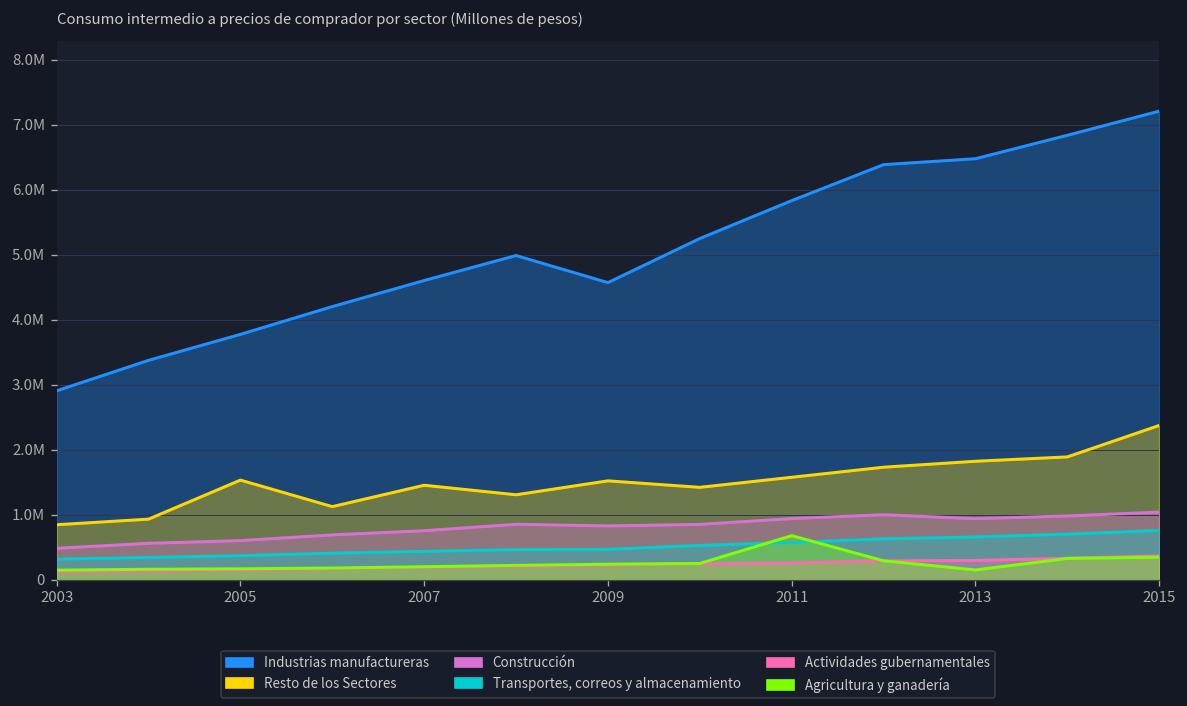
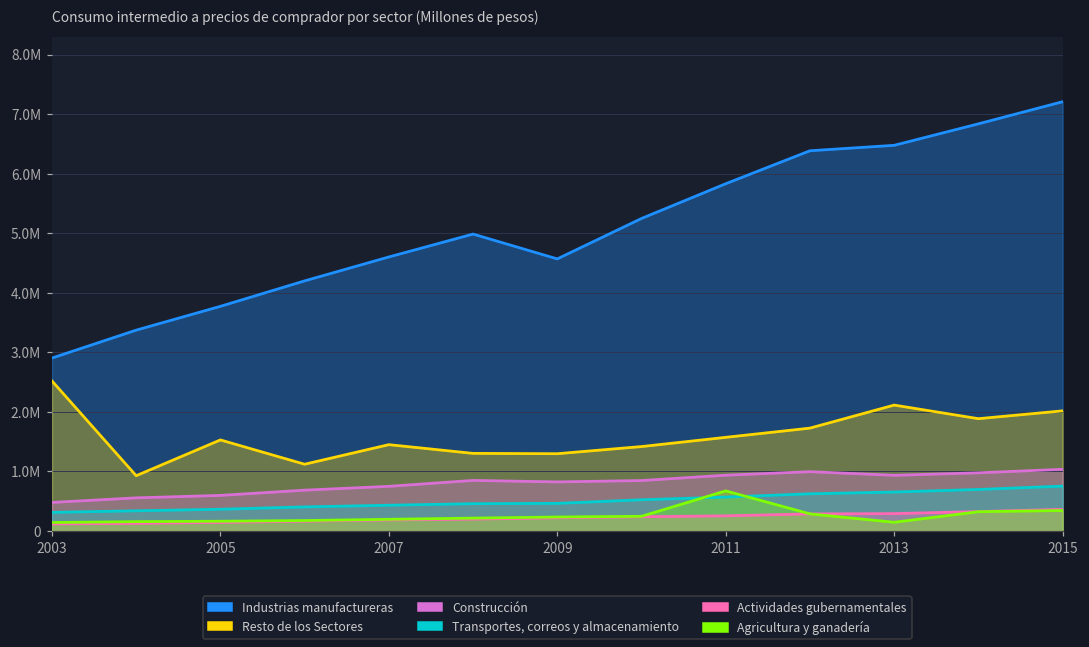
  {
    "Resto de los Sectores": {
-     "2003": 800000,
+     "2003": 2500000,
      "2005": 1500000,
      "2007": 1500000,
-     "2009": 1500000,
+     "2009": 1300000,
      "2011": 1600000,
-     "2013": 1800000,
-     "2015": 2400000
+     "2013": 2100000,
+     "2015": 2000000
    },
    "Agricultura y ganadería": {
      "2011": 700000,
      "2013": 100000
    }
  }
